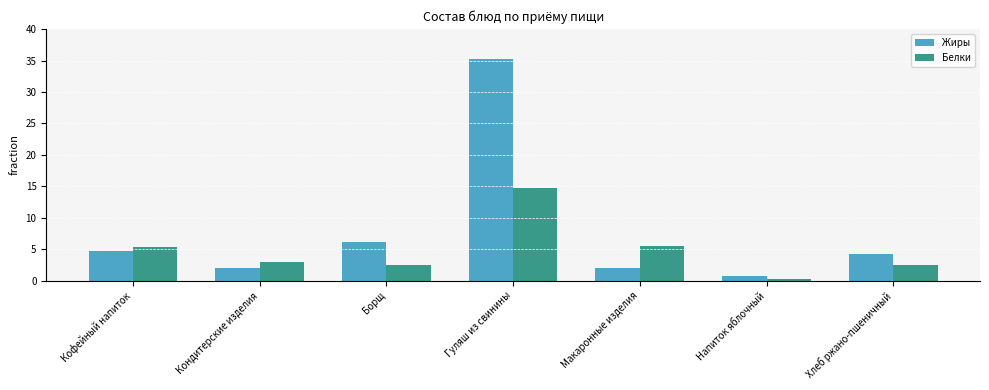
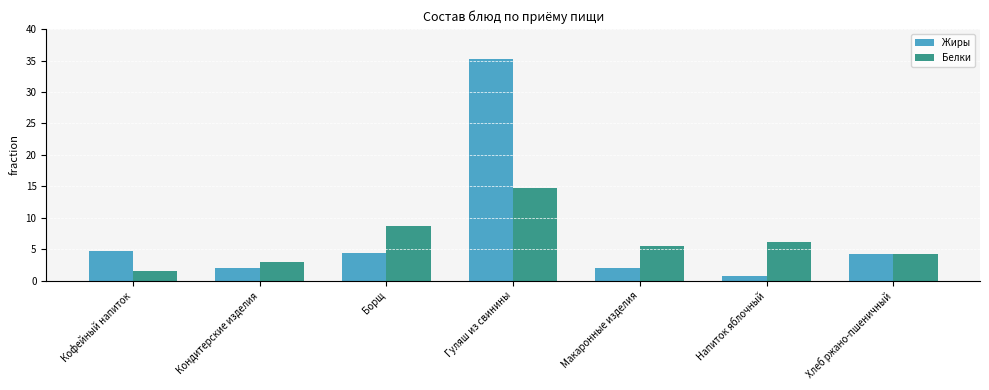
  {
    "Жиры": {
      "Кофейный напиток": 5,
      "Кондитерские изделия": 2,
-     "Борщ": 6,
+     "Борщ": 4,
      "Гуляш из свинины": 35,
      "Макаронные изделия": 2,
      "Напиток яблочный": 1,
      "Хлеб ржано-пшеничный": 4
    },
    "Белки": {
-     "Кофейный напиток": 5,
+     "Кофейный напиток": 2,
      "Кондитерские изделия": 3,
-     "Борщ": 3,
+     "Борщ": 9,
      "Гуляш из свинины": 15,
      "Макаронные изделия": 6,
-     "Напиток яблочный": 0,
-     "Хлеб ржано-пшеничный": 3
+     "Напиток яблочный": 6,
+     "Хлеб ржано-пшеничный": 4
    }
  }
